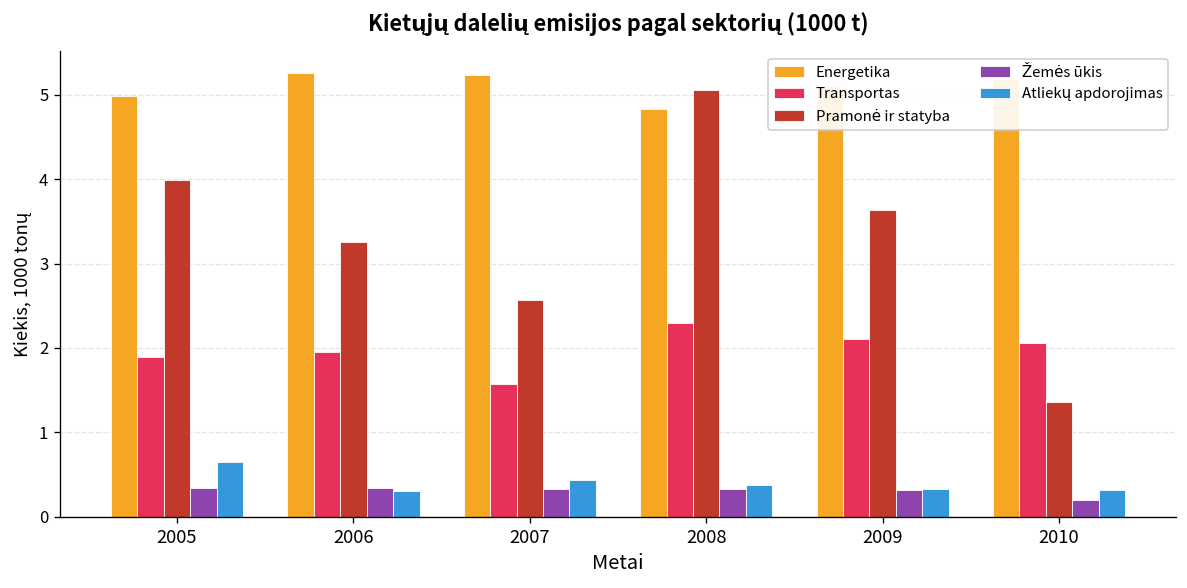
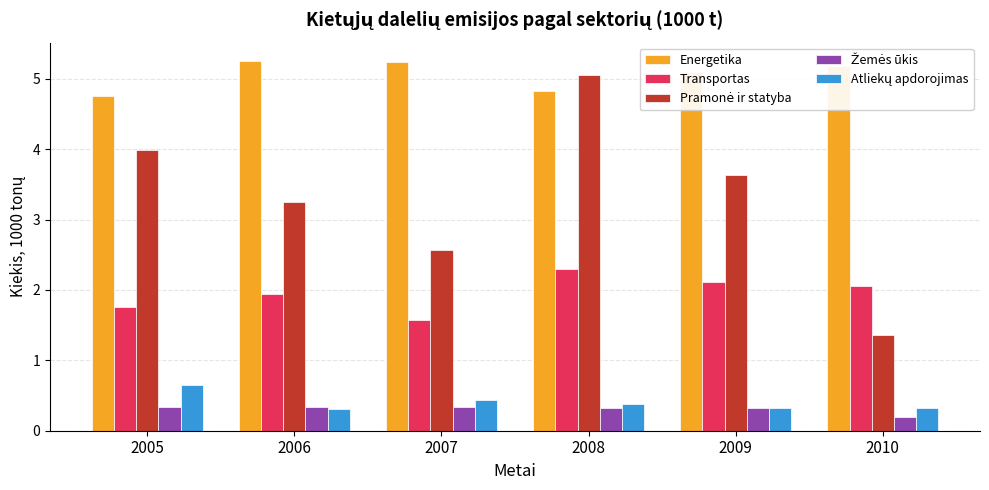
  {
    "Energetika": {
-     "2005": 5.0,
+     "2005": 4.8,
      "2006": 5.3,
      "2007": 5.2,
      "2008": 4.8
    },
    "Transportas": {
-     "2005": 1.9,
+     "2005": 1.8,
      "2006": 1.9,
      "2007": 1.6,
      "2008": 2.3,
      "2009": 2.1,
      "2010": 2.1
    },
    "Pramonė ir statyba": {
      "2005": 4.0,
      "2006": 3.3,
      "2007": 2.6,
      "2008": 5.1,
      "2009": 3.6,
      "2010": 1.4
    },
    "Žemės ūkis": {
      "2005": 0.3,
      "2006": 0.3,
      "2007": 0.3,
      "2008": 0.3,
      "2009": 0.3,
      "2010": 0.2
    },
    "Atliekų apdorojimas": {
      "2005": 0.7,
      "2006": 0.3,
      "2007": 0.4,
      "2008": 0.4,
      "2009": 0.3,
      "2010": 0.3
    }
  }
